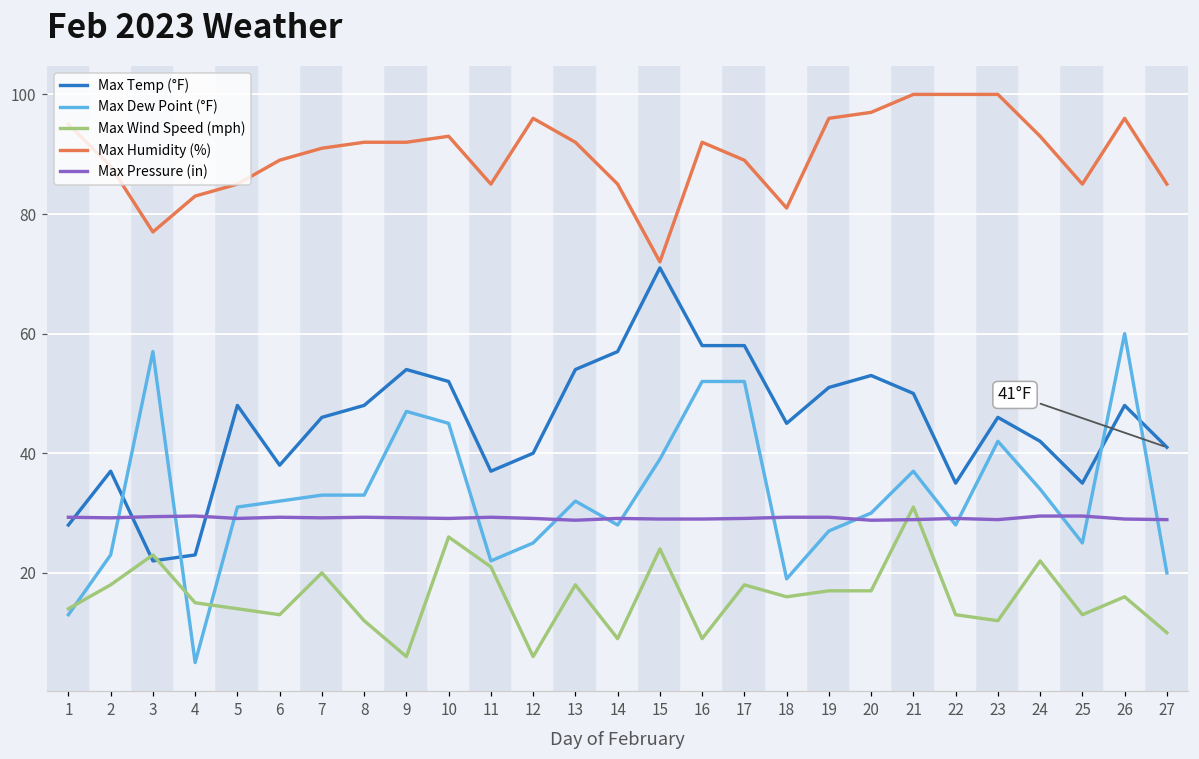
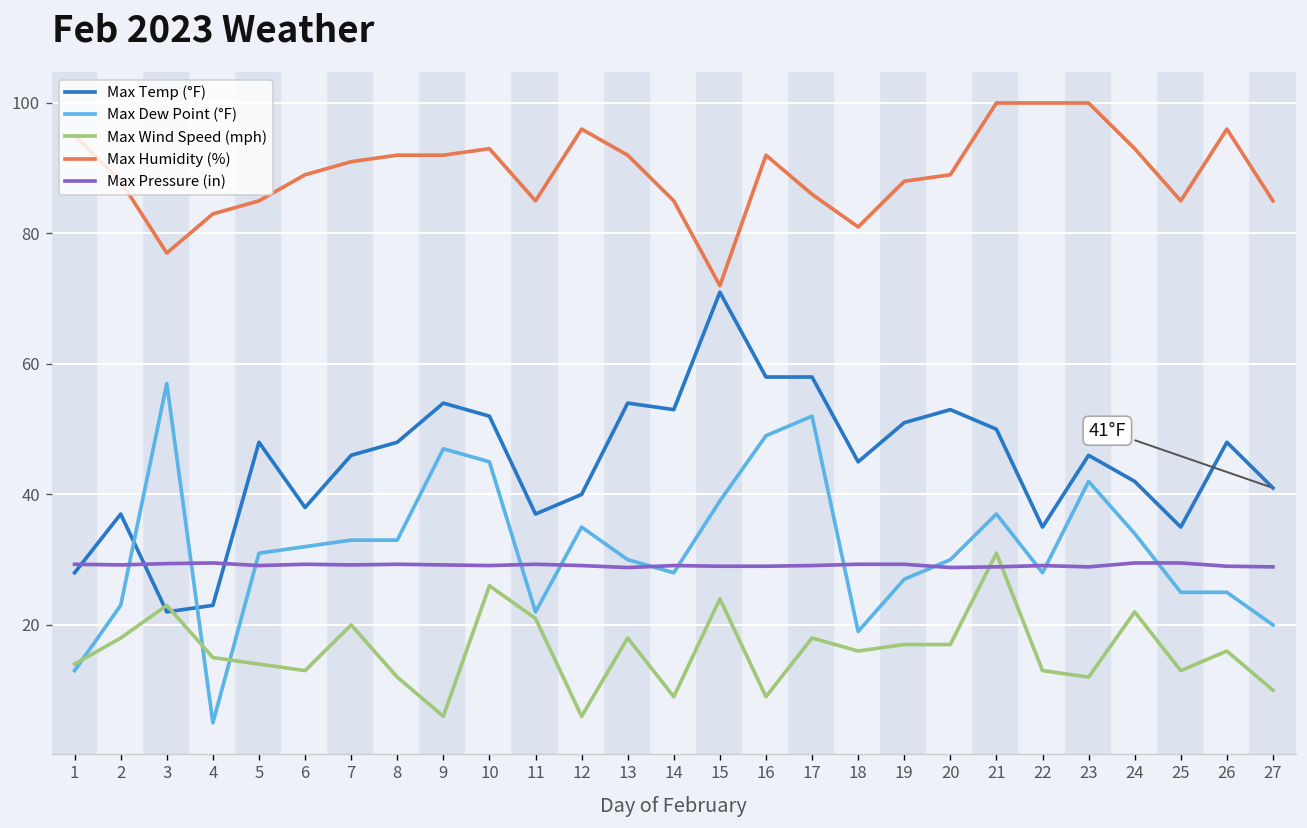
  {
    "Max Temp (°F)": {
      "1": 28,
      "2": 37,
      "3": 22,
      "4": 23,
      "5": 48,
      "6": 38,
      "7": 46,
      "8": 48,
      "9": 54,
      "10": 52,
      "11": 37,
      "12": 40,
      "13": 54,
-     "14": 57,
+     "14": 53,
      "15": 71,
      "16": 58,
      "17": 58,
      "18": 45,
      "19": 51,
      "20": 53,
      "21": 50,
      "22": 35,
      "25": 35,
      "27": 41
    },
    "Max Dew Point (°F)": {
      "1": 13,
      "2": 23,
      "3": 57,
      "4": 5,
      "5": 31,
      "6": 32,
      "7": 33,
      "8": 33,
      "9": 47,
      "10": 45,
      "11": 22,
-     "12": 25,
-     "13": 32,
+     "12": 35,
+     "13": 30,
      "14": 28,
      "15": 39,
-     "16": 52,
+     "16": 49,
      "17": 52,
      "18": 19,
      "19": 27,
      "20": 30,
      "21": 37,
      "22": 28,
      "24": 34,
      "25": 25,
-     "26": 60,
+     "26": 25,
      "27": 20
    },
    "Max Wind Speed (mph)": {
      "1": 14,
      "2": 18,
      "3": 23,
      "4": 15,
      "5": 14,
      "6": 13,
      "7": 20,
      "8": 12,
      "9": 6,
      "10": 26,
      "11": 21,
      "12": 6,
      "13": 18,
      "14": 9,
      "15": 24,
      "16": 9,
      "17": 18,
      "18": 16,
      "19": 17,
      "20": 17,
      "21": 31,
      "22": 13,
      "23": 12,
      "24": 22,
      "25": 13,
      "26": 16,
      "27": 10
    },
    "Max Humidity (%)": {
      "3": 77,
      "4": 83,
      "5": 85,
      "6": 89,
      "7": 91,
      "8": 92,
      "9": 92,
      "10": 93,
      "11": 85,
      "12": 96,
      "13": 92,
      "14": 85,
      "15": 72,
      "16": 92,
-     "17": 89,
+     "17": 86,
      "18": 81,
-     "19": 96,
-     "20": 97,
+     "19": 88,
+     "20": 89,
      "21": 100,
      "22": 100,
      "23": 100,
      "24": 93,
      "25": 85,
      "26": 96,
      "27": 85
    },
    "Max Pressure (in)": {
      "1": 29,
      "2": 29,
      "3": 29,
      "4": 30,
      "5": 29,
      "6": 29,
      "7": 29,
      "8": 29,
      "9": 29,
      "10": 29,
      "11": 29,
      "12": 29,
      "13": 29,
      "14": 29,
      "15": 29,
      "16": 29,
      "17": 29,
      "18": 29,
      "19": 29,
      "20": 29,
      "21": 29,
      "22": 29,
      "23": 29,
      "24": 30,
      "25": 30,
      "26": 29,
      "27": 29
    }
  }
